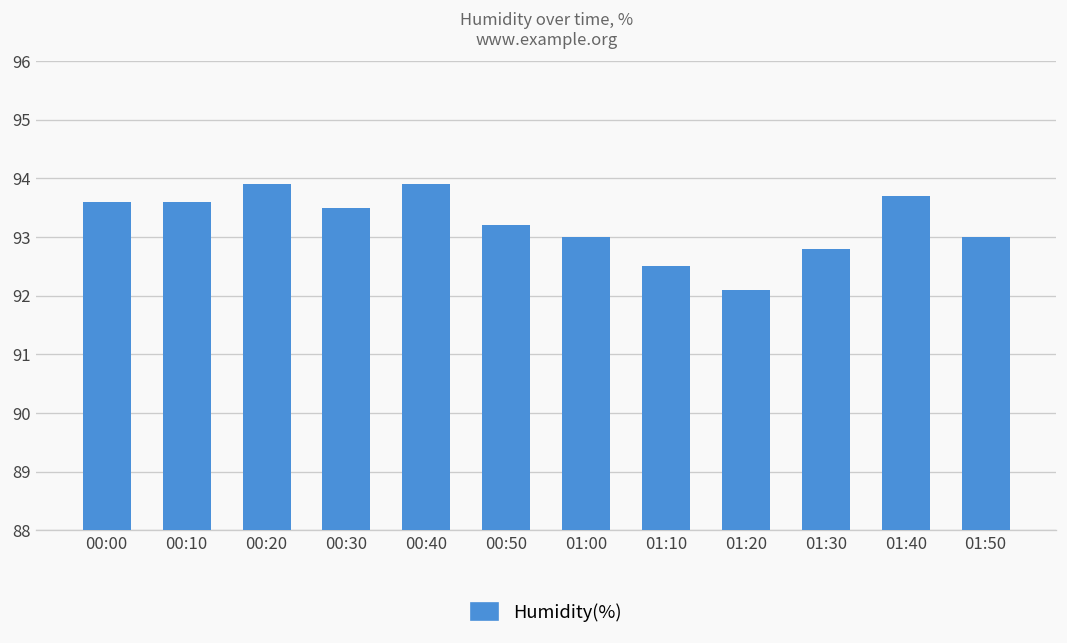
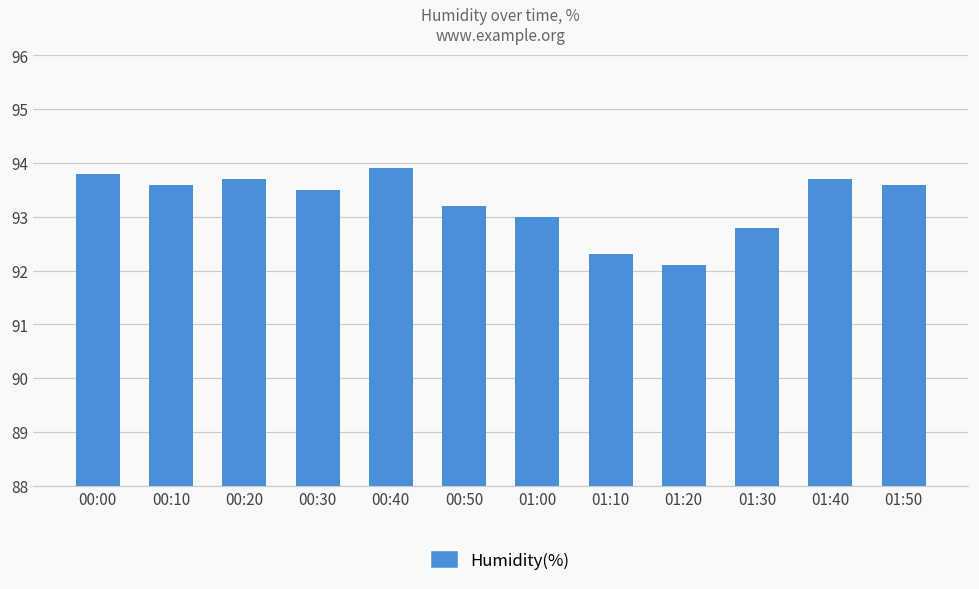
  {
-   "00:00": 93.6,
+   "00:00": 93.8,
    "00:10": 93.6,
-   "00:20": 93.9,
+   "00:20": 93.7,
    "00:30": 93.5,
    "00:40": 93.9,
    "00:50": 93.2,
    "01:00": 93.0,
-   "01:10": 92.5,
+   "01:10": 92.3,
    "01:20": 92.1,
    "01:30": 92.8,
    "01:40": 93.7,
-   "01:50": 93.0
+   "01:50": 93.6
  }
